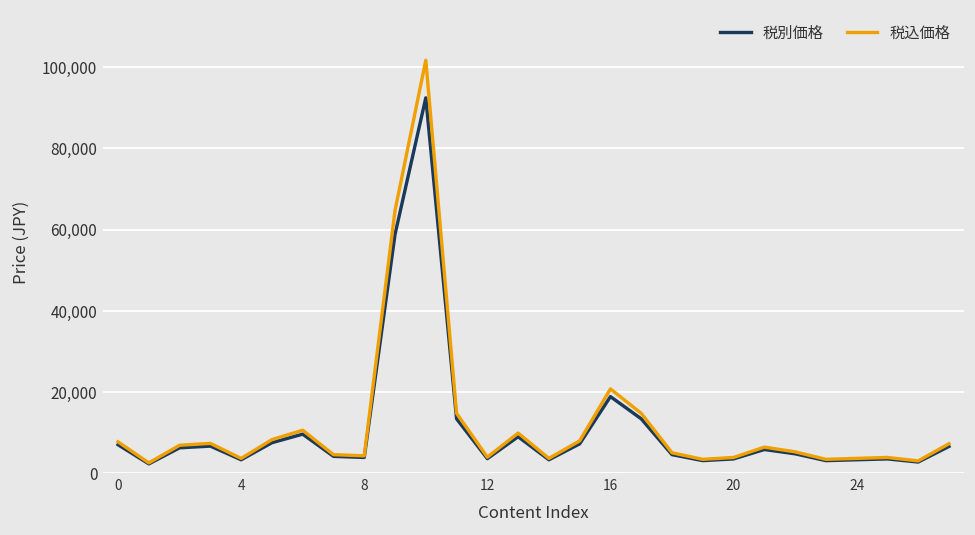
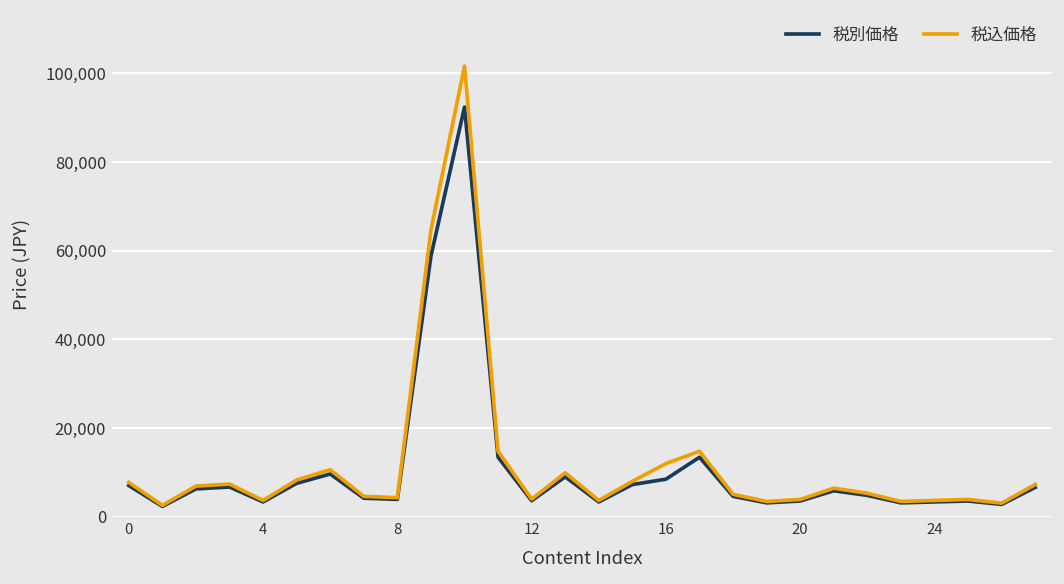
  {
    "税別価格": {
      "0": "7,000",
-     "16": "19,000"
+     "16": "8,000"
    },
    "税込価格": {
      "0": "8,000",
-     "16": "21,000"
+     "16": "12,000"
    }
  }
